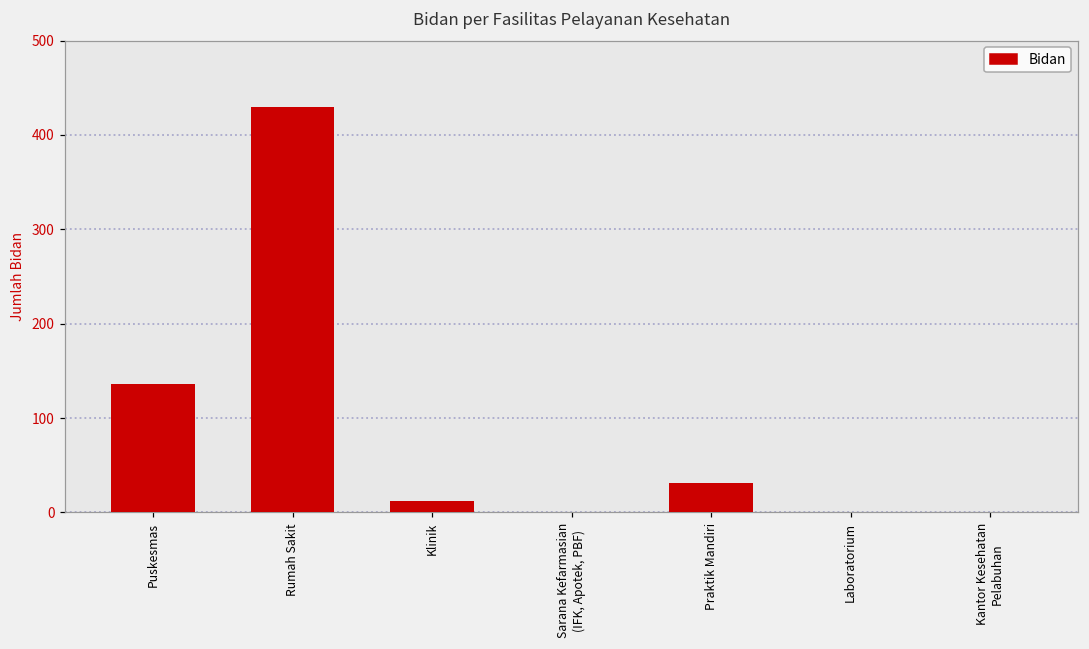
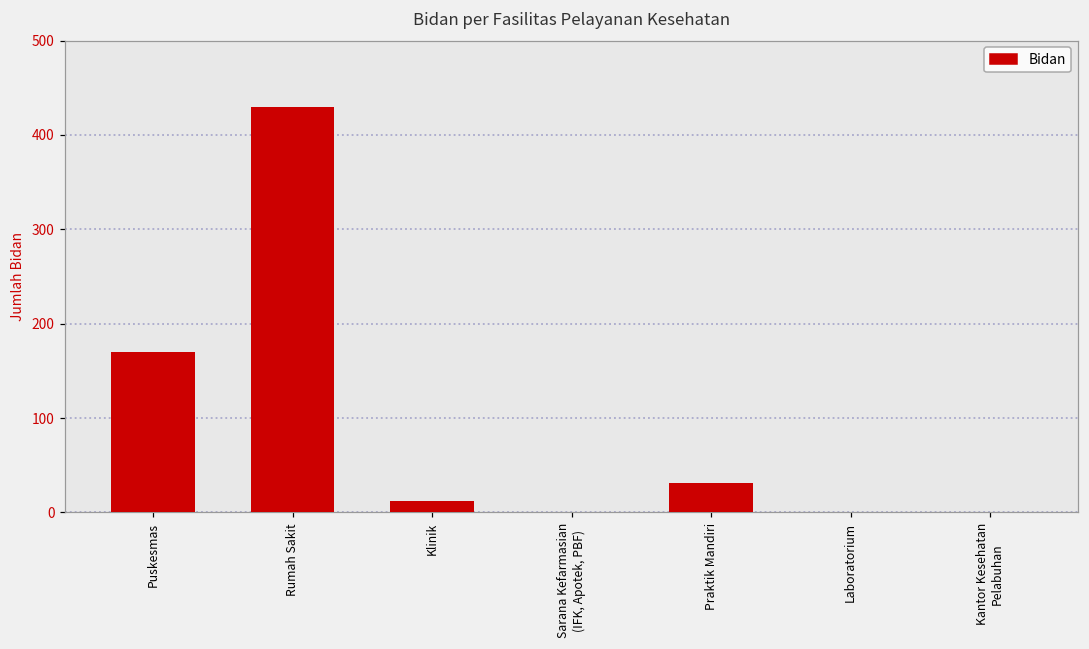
  {
-   "Puskesmas": 140,
+   "Puskesmas": 170,
    "Rumah Sakit": 430,
    "Klinik": 10,
    "Sarana Kefarmasian (IFK, Apotek, PBF)": 0,
    "Praktik Mandiri": 30,
    "Laboratorium": 0,
    "Kantor Kesehatan Pelabuhan": 0
  }
